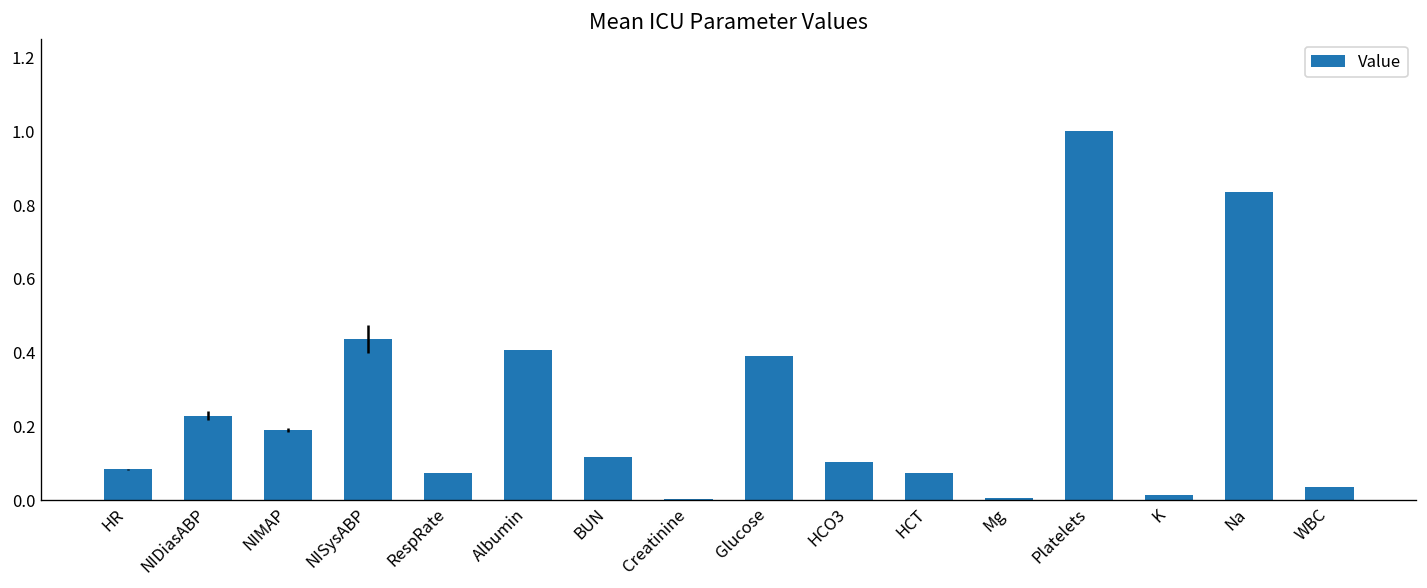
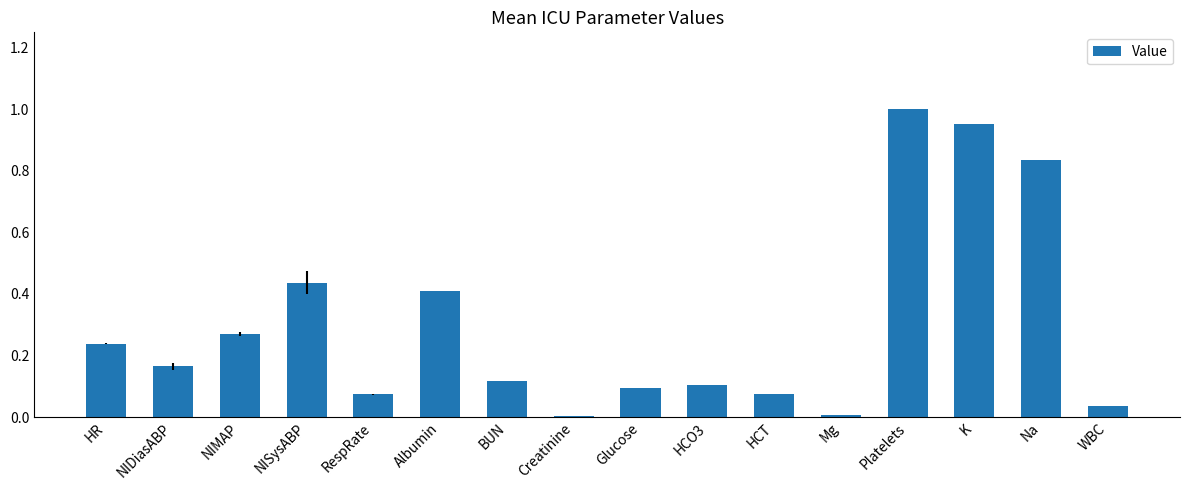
  {
-   "HR": 0.08,
-   "NIDiasABP": 0.23,
-   "NIMAP": 0.19,
+   "HR": 0.24,
+   "NIDiasABP": 0.16,
+   "NIMAP": 0.27,
    "NISysABP": 0.44,
    "RespRate": 0.07,
    "Albumin": 0.41,
    "BUN": 0.12,
-   "Glucose": 0.39,
+   "Glucose": 0.09,
    "HCO3": 0.11,
    "HCT": 0.07,
    "Platelets": 1.00,
-   "K": 0.01,
+   "K": 0.95,
    "Na": 0.83,
    "WBC": 0.04
  }
